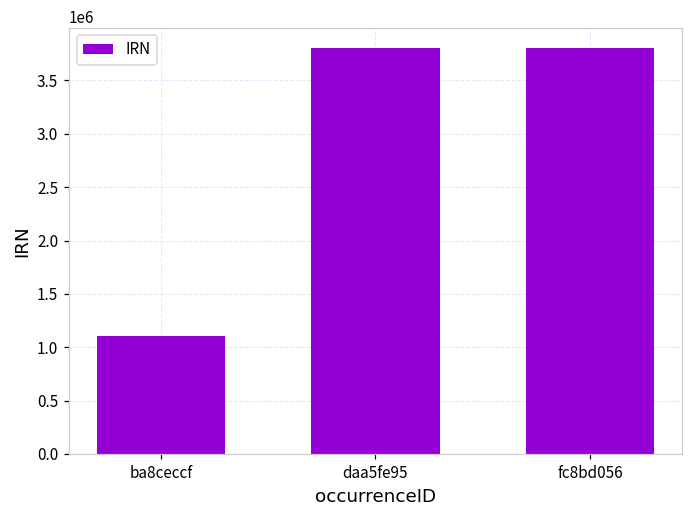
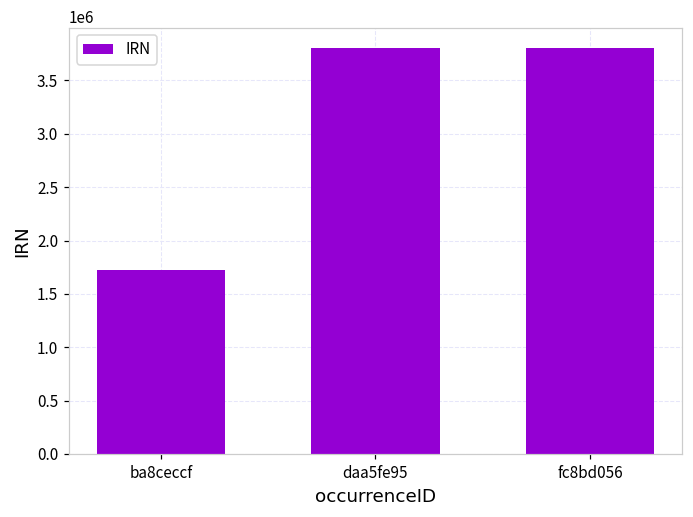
  {
-   "ba8ceccf": 1100000,
+   "ba8ceccf": 1700000,
    "daa5fe95": 3800000,
    "fc8bd056": 3800000
  }
